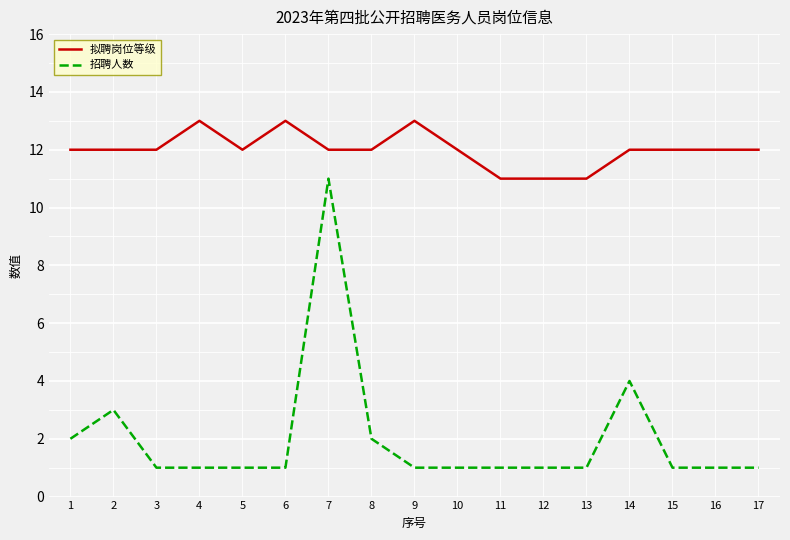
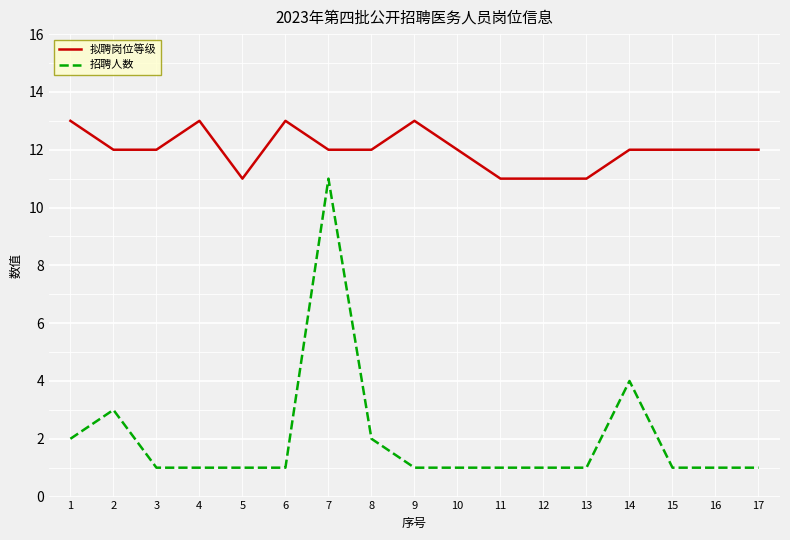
  {
    "拟聘岗位等级": {
-     "1": 12,
+     "1": 13,
      "2": 12,
      "3": 12,
      "4": 13,
-     "5": 12,
+     "5": 11,
      "6": 13,
      "7": 12,
      "8": 12,
      "9": 13,
      "10": 12,
      "11": 11,
      "12": 11,
      "13": 11,
      "14": 12,
      "15": 12,
      "16": 12,
      "17": 12
    },
    "招聘人数": {
      "1": 2,
      "2": 3,
      "3": 1,
      "4": 1,
      "5": 1,
      "6": 1,
      "7": 11,
      "8": 2,
      "9": 1,
      "10": 1,
      "11": 1,
      "12": 1,
      "13": 1,
      "14": 4,
      "15": 1,
      "16": 1,
      "17": 1
    }
  }
